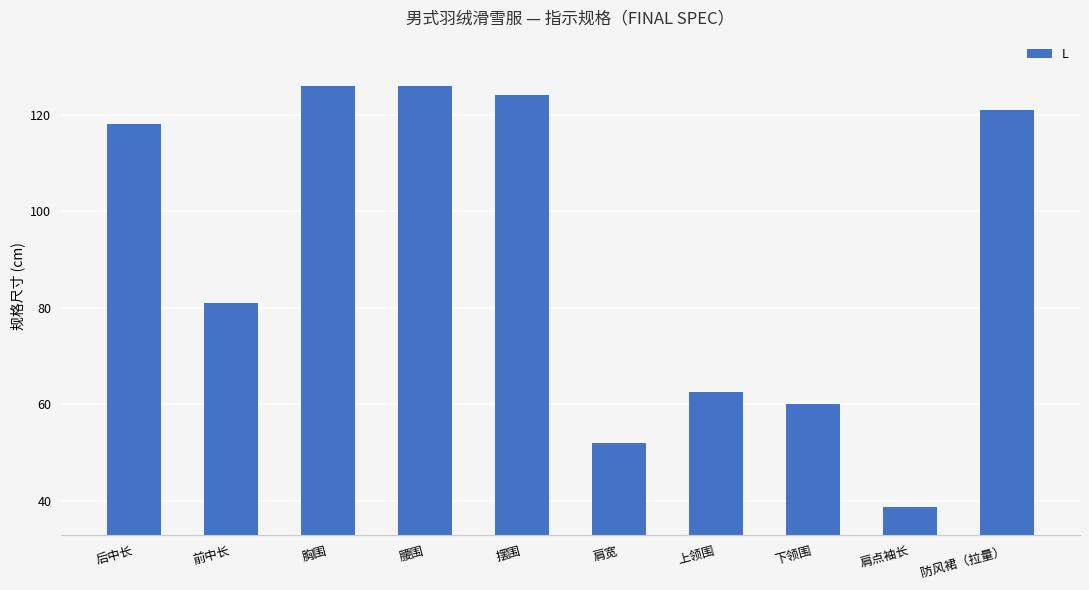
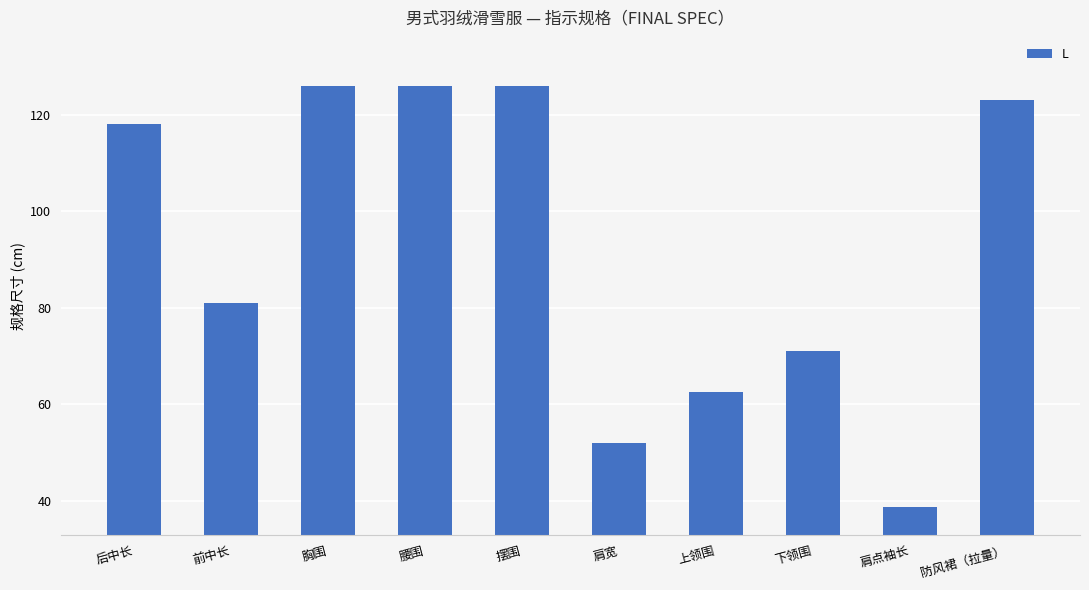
  {
    "后中长": 118,
    "前中长": 81,
    "胸围": 126,
    "腰围": 126,
-   "摆围": 124,
+   "摆围": 126,
    "肩宽": 52,
    "上领围": 63,
-   "下领围": 60,
+   "下领围": 71,
    "肩点袖长": 39,
-   "防风裙（拉量）": 121
+   "防风裙（拉量）": 123
  }
